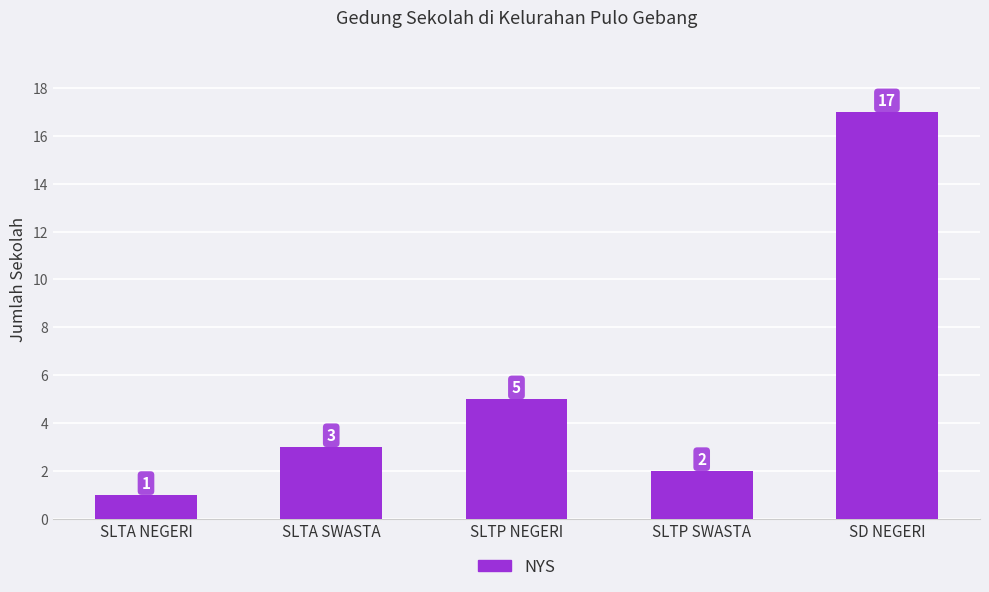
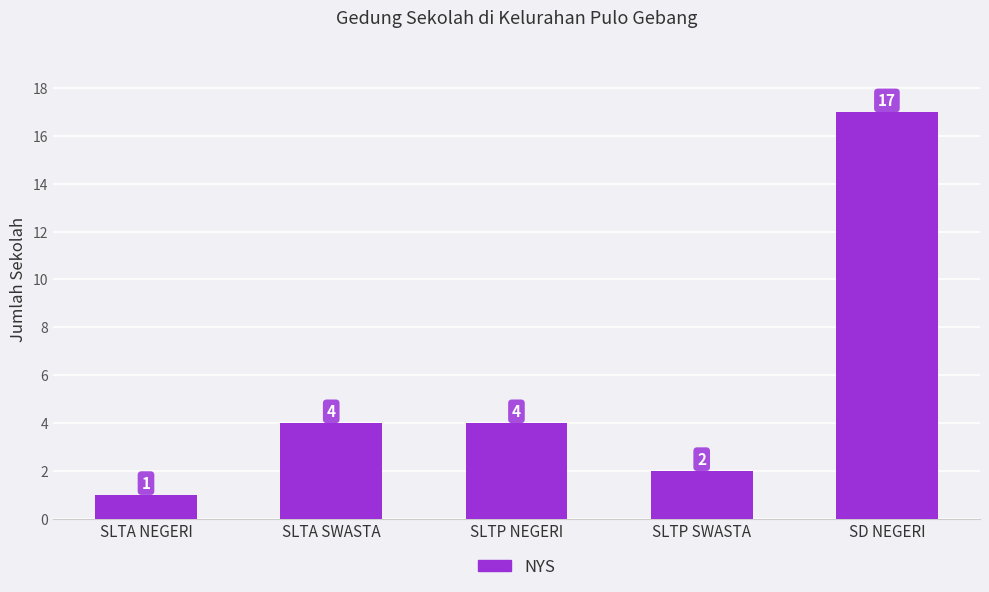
  {
-   "SLTA SWASTA": 3,
-   "SLTP NEGERI": 5
+   "SLTA SWASTA": 4,
+   "SLTP NEGERI": 4
  }
